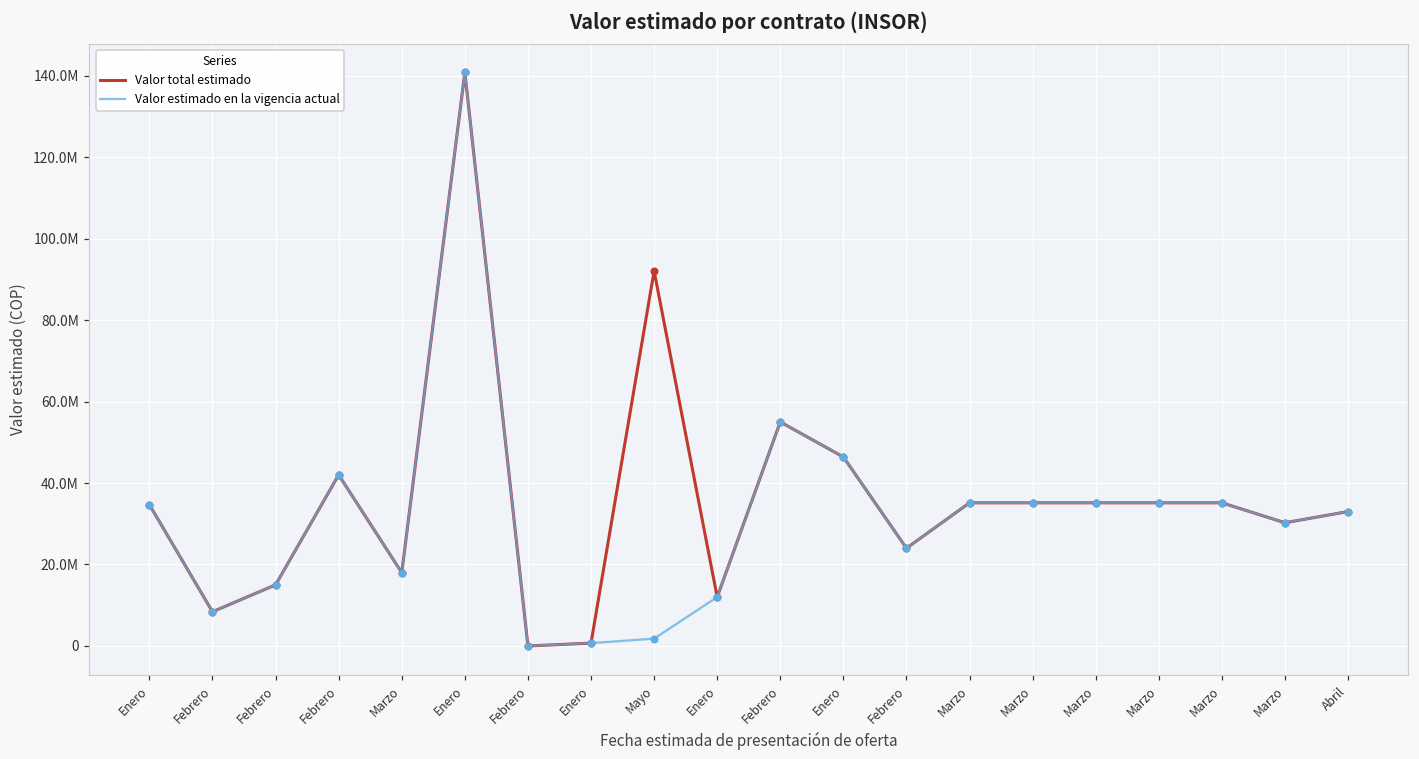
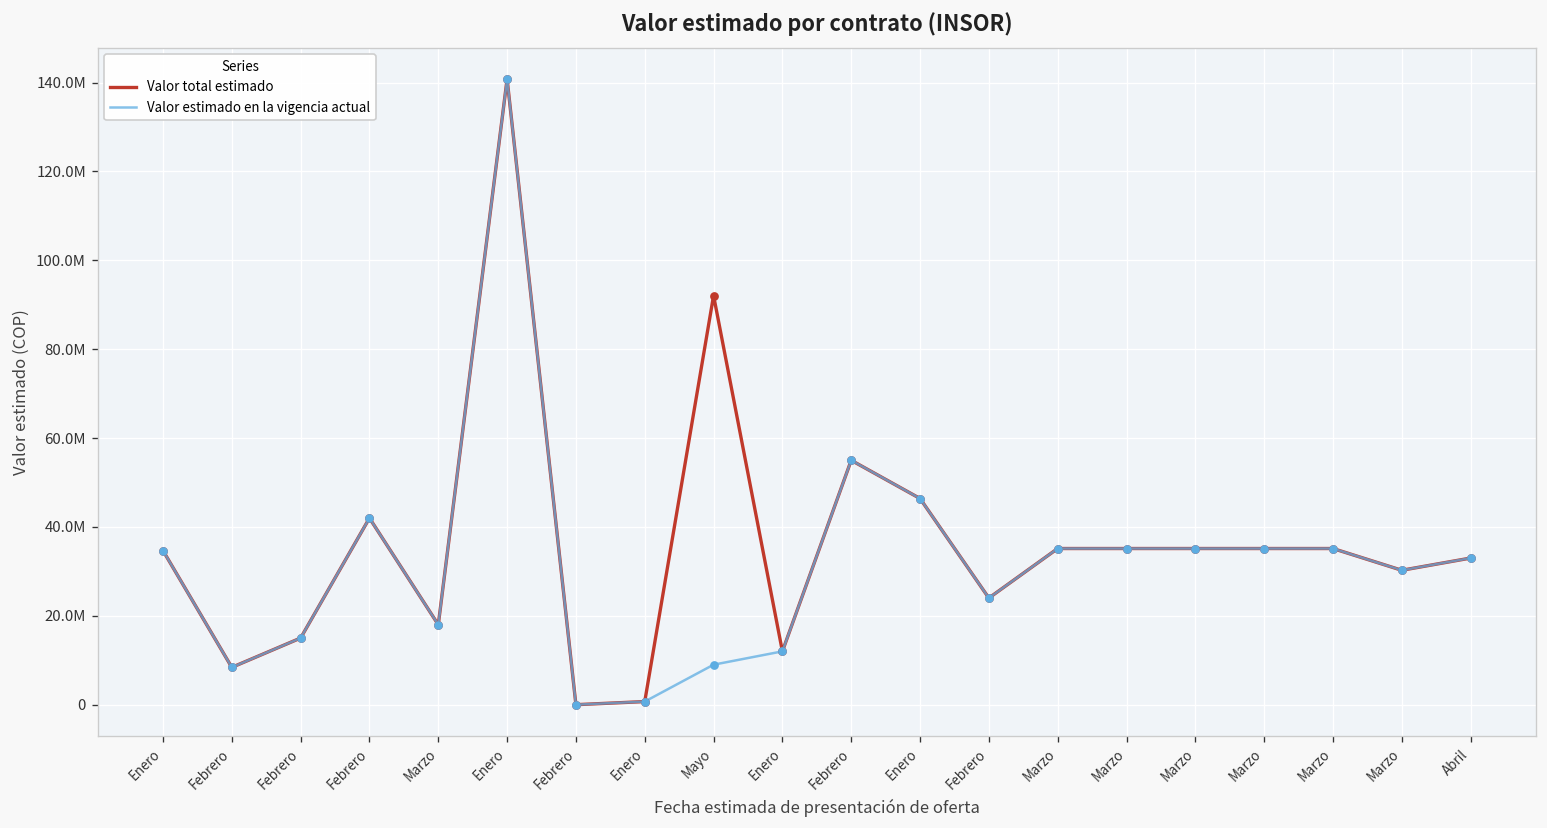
  {
    "Valor total estimado": {
      "Mayo": 92000000
    },
    "Valor estimado en la vigencia actual": {
-     "Mayo": 2000000
+     "Mayo": 9000000
    }
  }
